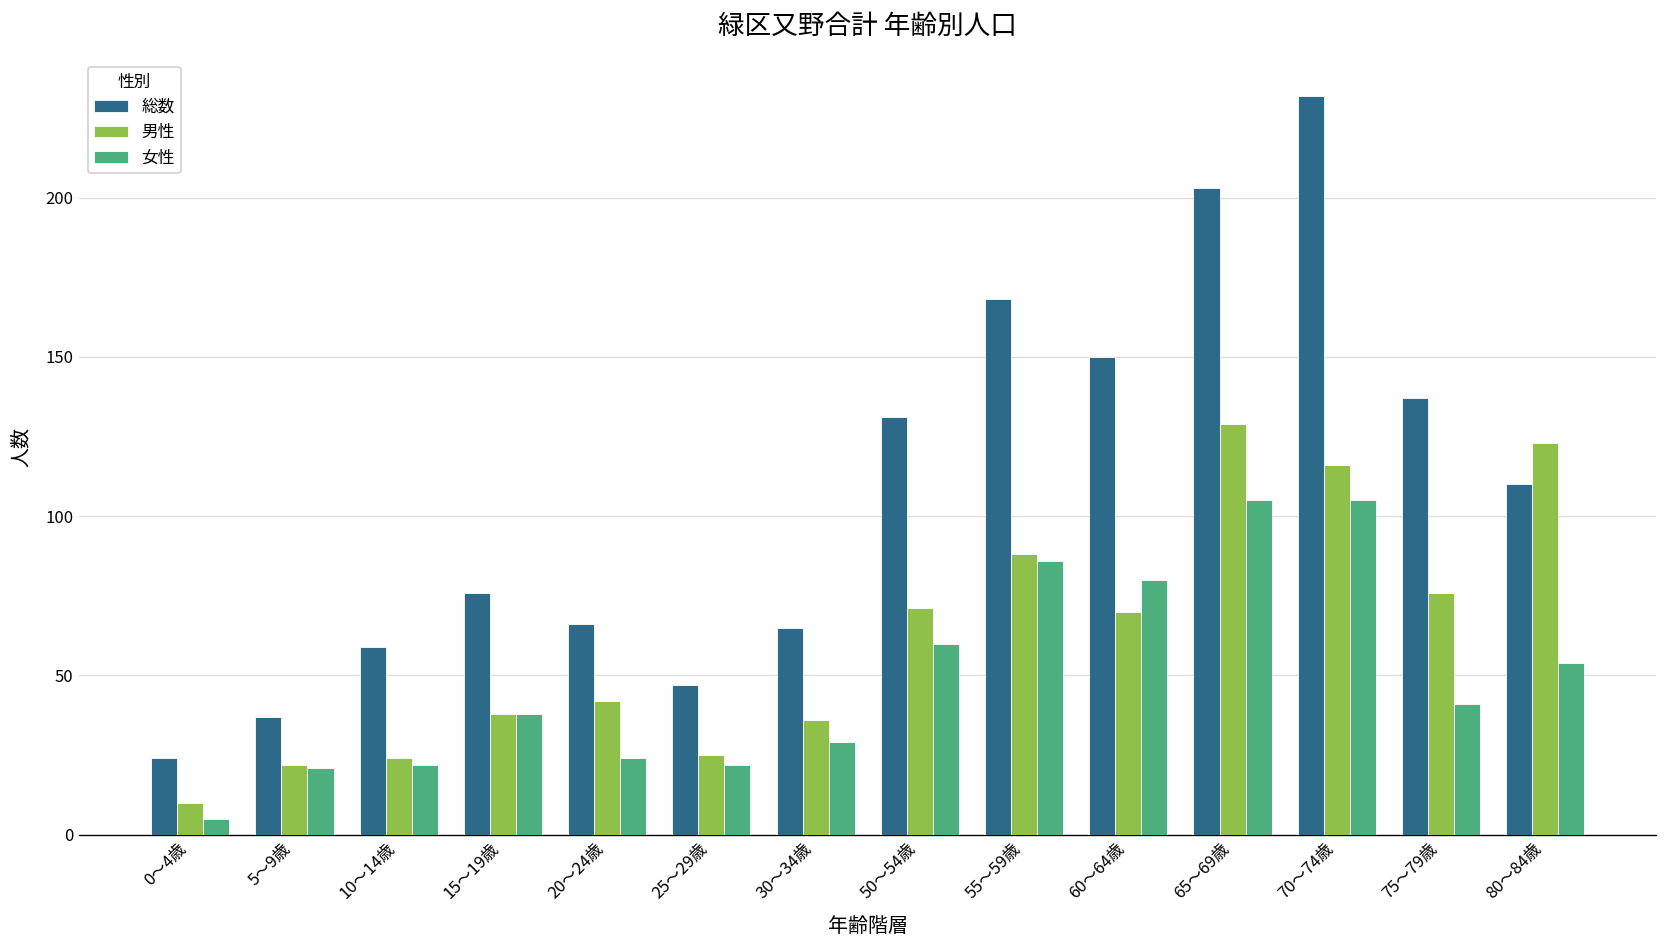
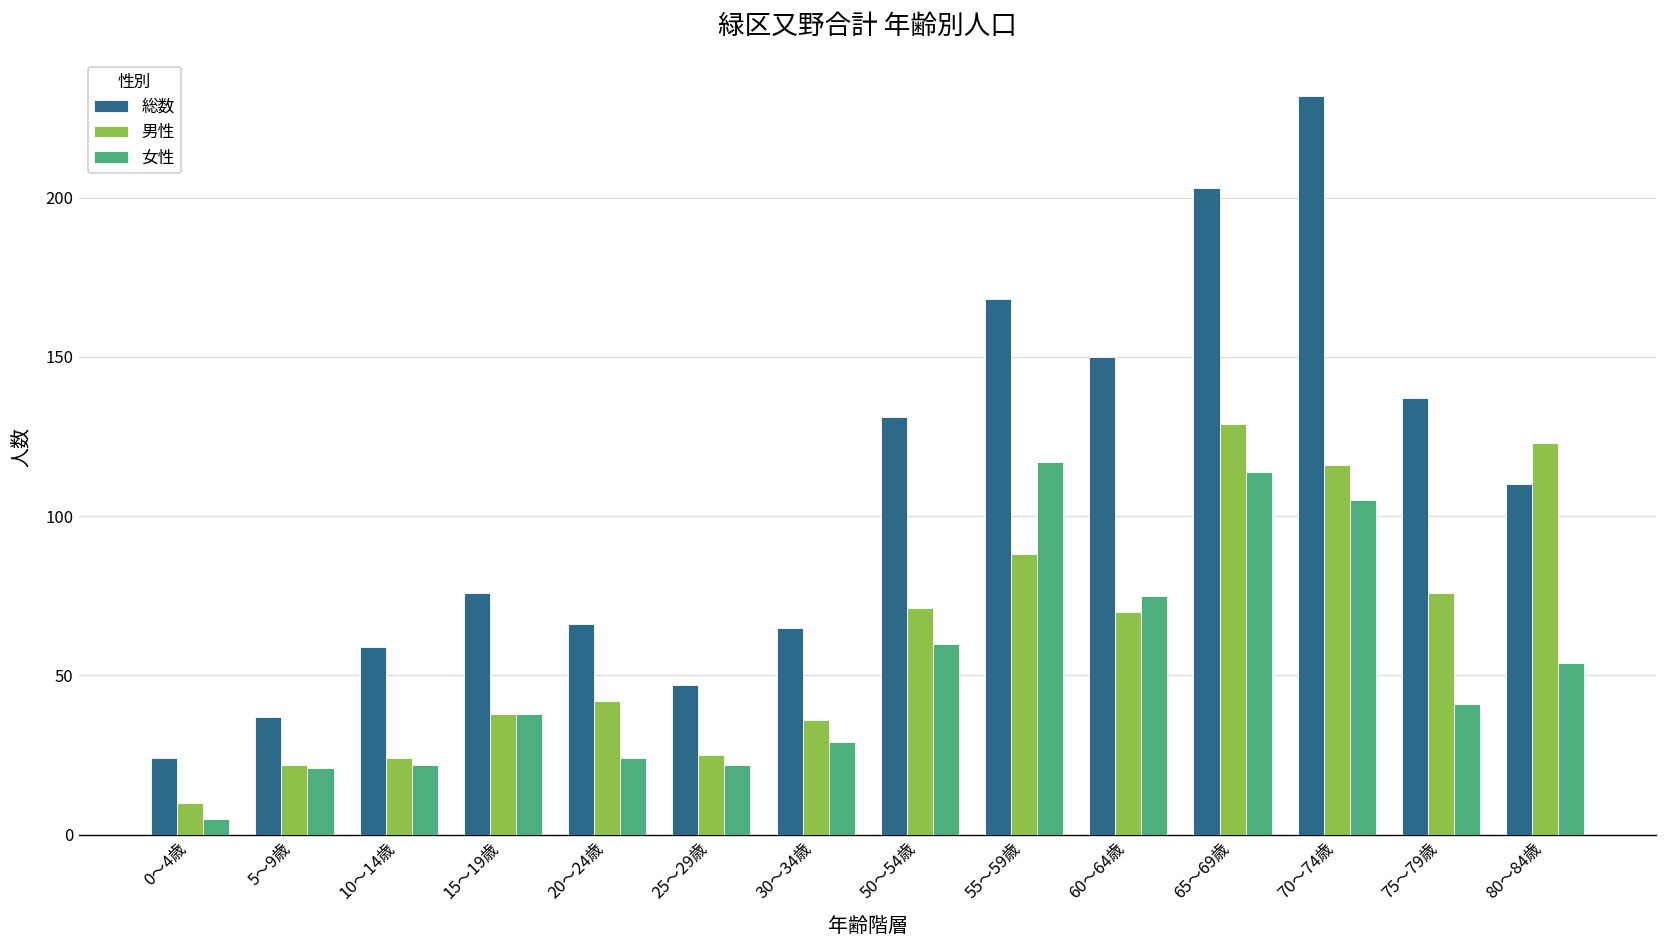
  {
    "総数": {
      "0～4歳": 24,
      "5～9歳": 37,
      "10～14歳": 59,
      "15～19歳": 76,
      "20～24歳": 66,
      "25～29歳": 47,
      "30～34歳": 65,
      "50～54歳": 131,
      "55～59歳": 168,
      "60～64歳": 150,
      "65～69歳": 203,
      "70～74歳": 232,
      "75～79歳": 137,
      "80～84歳": 110
    },
    "男性": {
      "0～4歳": 10,
      "5～9歳": 22,
      "10～14歳": 24,
      "15～19歳": 38,
      "20～24歳": 42,
      "25～29歳": 25,
      "30～34歳": 36,
      "50～54歳": 71,
      "55～59歳": 88,
      "60～64歳": 70,
      "65～69歳": 129,
      "70～74歳": 116,
      "75～79歳": 76,
      "80～84歳": 123
    },
    "女性": {
      "0～4歳": 5,
      "5～9歳": 21,
      "10～14歳": 22,
      "15～19歳": 38,
      "20～24歳": 24,
      "25～29歳": 22,
      "30～34歳": 29,
      "50～54歳": 60,
-     "55～59歳": 86,
-     "60～64歳": 80,
-     "65～69歳": 105,
+     "55～59歳": 117,
+     "60～64歳": 75,
+     "65～69歳": 114,
      "70～74歳": 105,
      "75～79歳": 41,
      "80～84歳": 54
    }
  }
